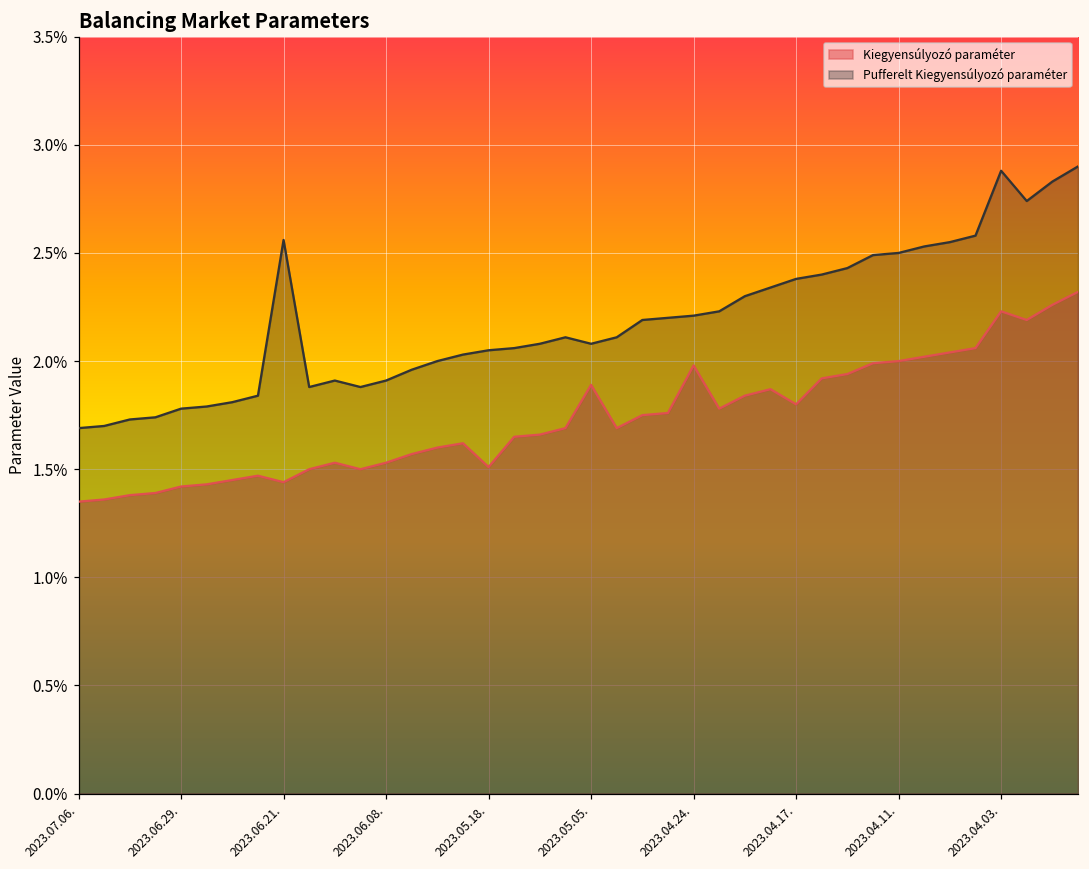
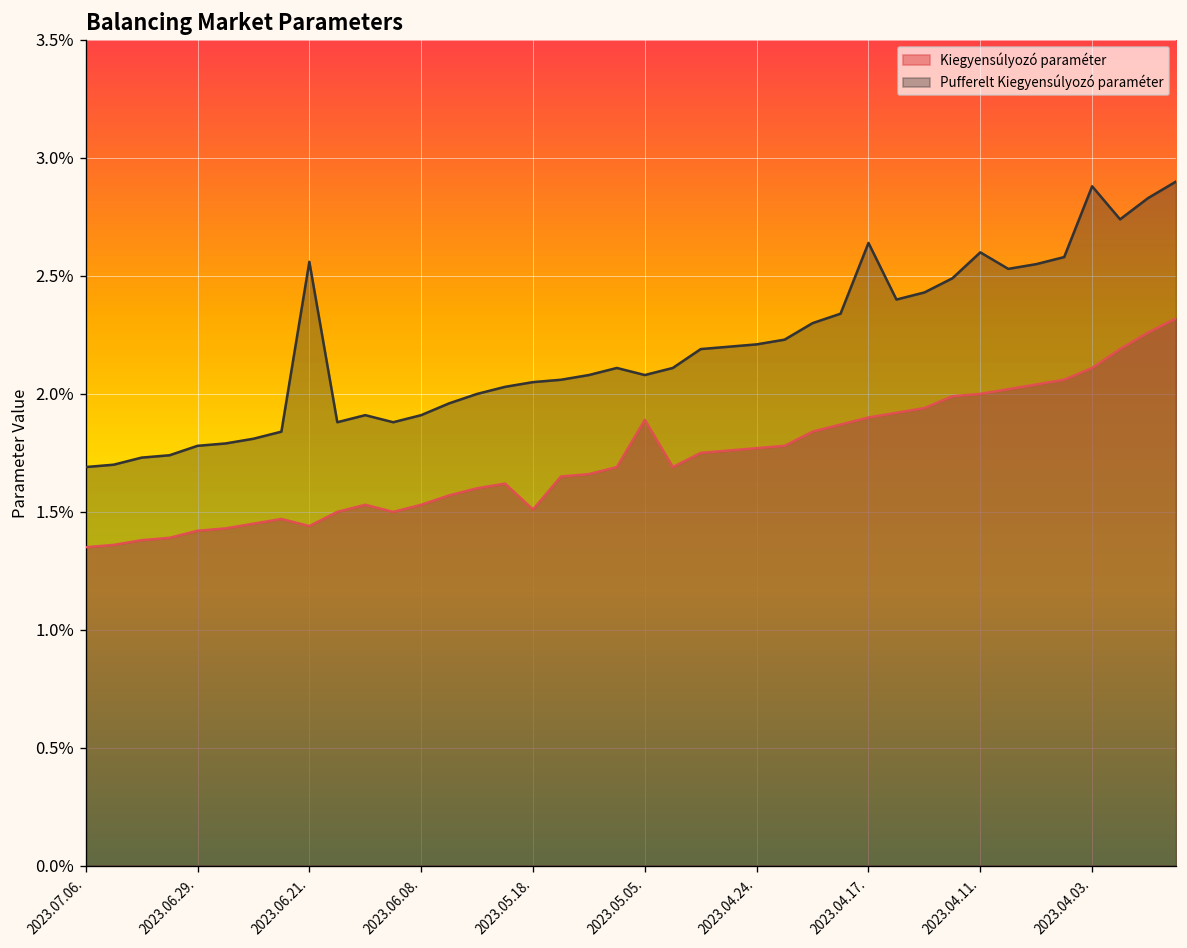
  {
    "Kiegyensúlyozó paraméter": {
      "2023.07.06.": "1.35%",
      "2023.06.29.": "1.42%",
      "2023.06.21.": "1.44%",
      "2023.06.08.": "1.53%",
      "2023.05.18.": "1.51%",
      "2023.05.05.": "1.89%",
-     "2023.04.24.": "1.98%",
-     "2023.04.17.": "1.80%",
+     "2023.04.24.": "1.77%",
+     "2023.04.17.": "1.90%",
      "2023.04.11.": "2.00%",
-     "2023.04.03.": "2.23%"
+     "2023.04.03.": "2.11%"
    },
    "Pufferelt Kiegyensúlyozó paraméter": {
      "2023.07.06.": "1.69%",
      "2023.06.29.": "1.78%",
      "2023.06.21.": "2.56%",
      "2023.06.08.": "1.91%",
      "2023.05.18.": "2.05%",
      "2023.05.05.": "2.08%",
      "2023.04.24.": "2.21%",
-     "2023.04.17.": "2.38%",
-     "2023.04.11.": "2.50%",
+     "2023.04.17.": "2.64%",
+     "2023.04.11.": "2.60%",
      "2023.04.03.": "2.88%"
    }
  }
